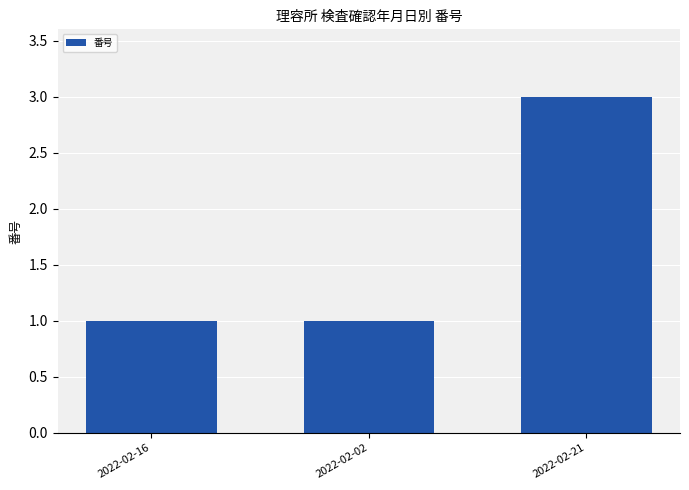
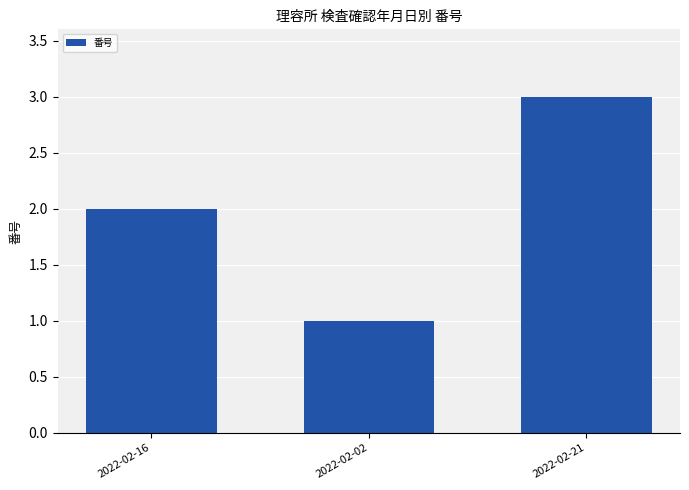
  {
-   "2022-02-16": 1,
+   "2022-02-16": 2,
    "2022-02-02": 1,
    "2022-02-21": 3
  }
